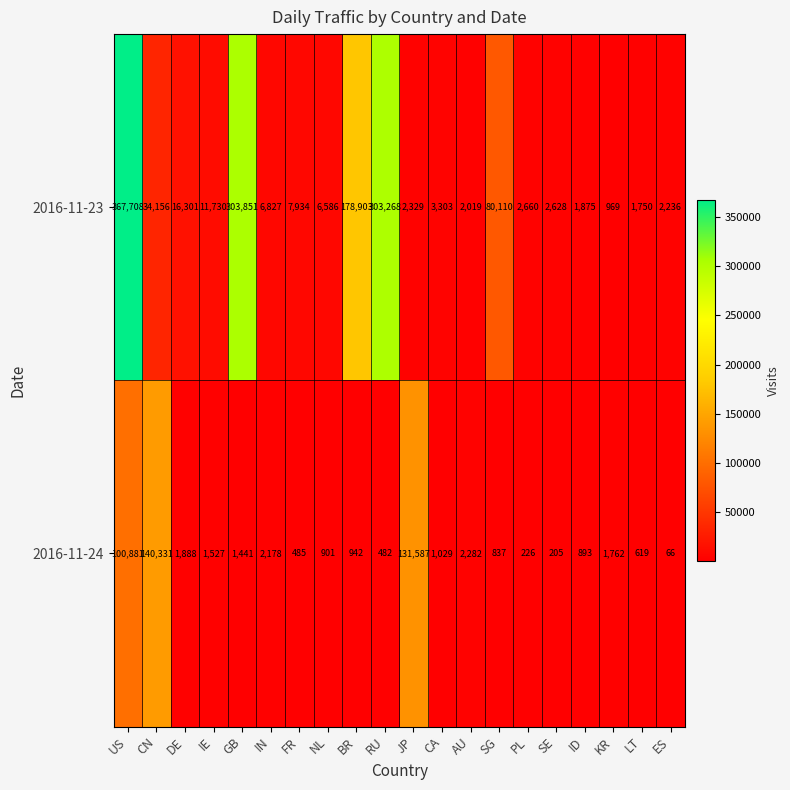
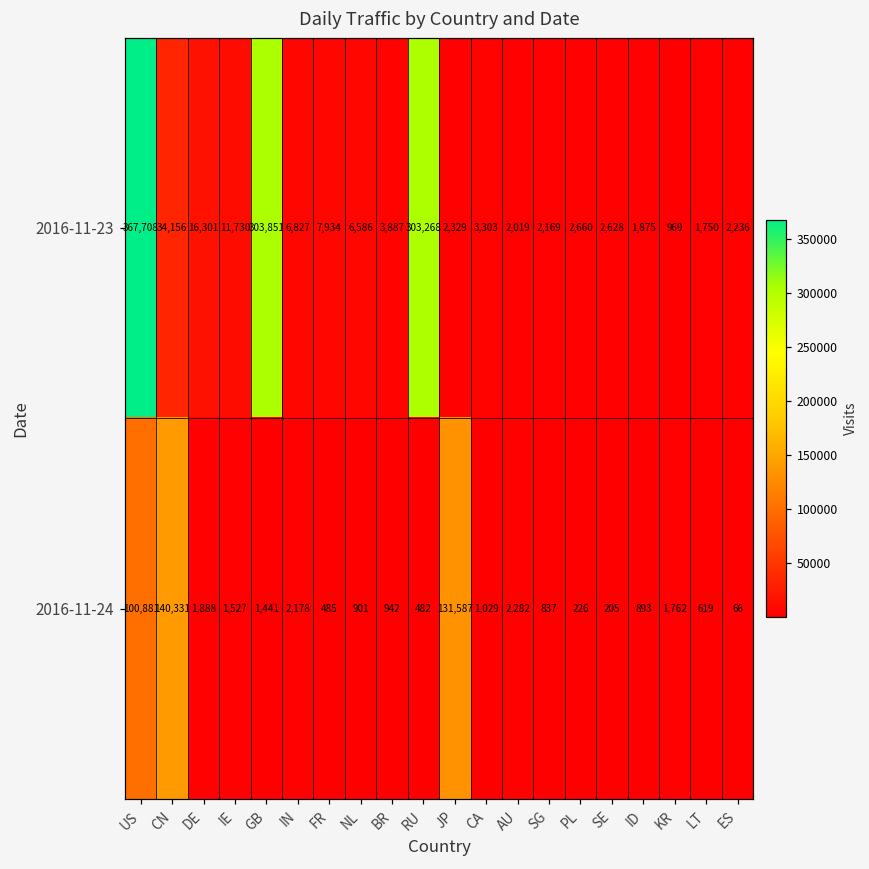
  {
    "2016-11-23": {
      "US": "367,708",
      "CN": "34,156",
      "DE": "16,301",
      "IE": "11,730",
      "GB": "303,851",
      "IN": "6,827",
      "FR": "7,934",
      "NL": "6,586",
-     "BR": "178,903",
+     "BR": "3,887",
      "RU": "303,268",
      "JP": "2,329",
      "CA": "3,303",
      "AU": "2,019",
-     "SG": "80,110",
+     "SG": "2,169",
      "PL": "2,660",
      "SE": "2,628",
      "ID": "1,875",
      "KR": "969",
      "LT": "1,750",
      "ES": "2,236"
    },
    "2016-11-24": {
      "US": "100,881",
      "CN": "140,331",
      "DE": "1,888",
      "IE": "1,527",
      "GB": "1,441",
      "IN": "2,178",
      "FR": "485",
      "NL": "901",
      "BR": "942",
      "RU": "482",
      "JP": "131,587",
      "CA": "1,029",
      "AU": "2,282",
      "SG": "837",
      "PL": "226",
      "SE": "205",
      "ID": "893",
      "KR": "1,762",
      "LT": "619",
      "ES": "66"
    }
  }
